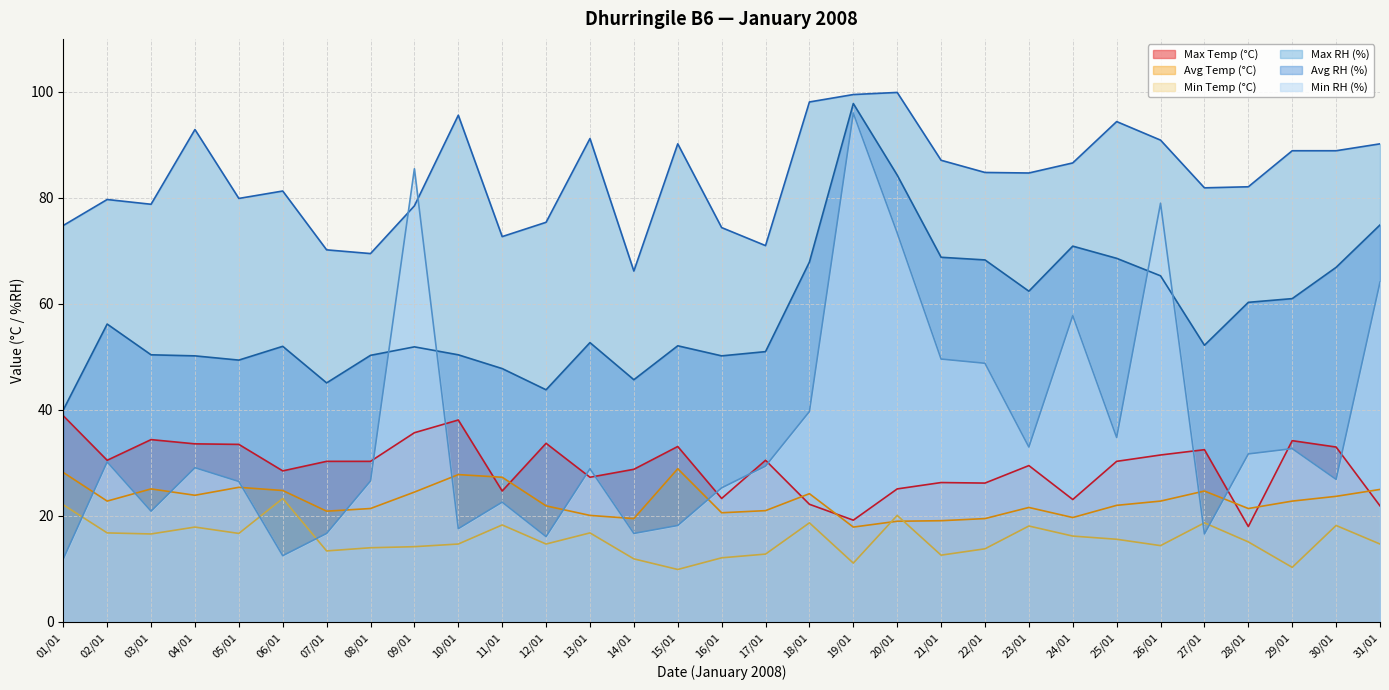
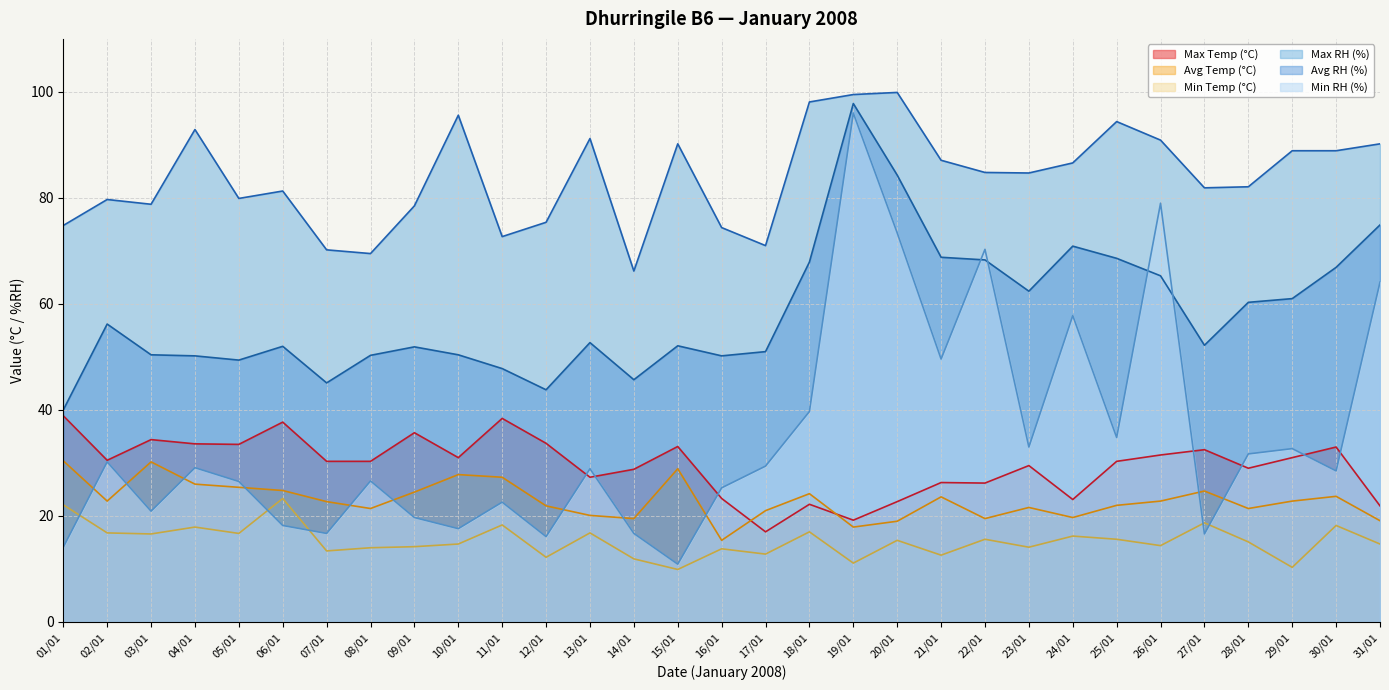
  {
    "Max Temp (°C)": {
      "01/01": 39,
      "03/01": 34,
      "04/01": 34,
      "05/01": 34,
-     "06/01": 29,
+     "06/01": 38,
      "07/01": 30,
      "08/01": 30,
      "09/01": 36,
-     "10/01": 38,
-     "11/01": 25,
+     "10/01": 31,
+     "11/01": 38,
      "12/01": 34,
      "13/01": 27,
      "14/01": 29,
      "15/01": 33,
      "16/01": 23,
-     "17/01": 31,
+     "17/01": 17,
      "18/01": 22,
      "19/01": 19,
-     "20/01": 25,
+     "20/01": 23,
      "21/01": 26,
      "22/01": 26,
      "23/01": 30,
      "24/01": 23,
      "25/01": 30,
      "26/01": 32,
      "27/01": 33,
-     "28/01": 18,
-     "29/01": 34,
+     "28/01": 29,
+     "29/01": 31,
      "30/01": 33,
      "31/01": 22
    },
    "Avg Temp (°C)": {
-     "01/01": 28,
+     "01/01": 30,
      "02/01": 23,
-     "03/01": 25,
-     "04/01": 24,
+     "03/01": 30,
+     "04/01": 26,
      "05/01": 25,
      "06/01": 25,
-     "07/01": 21,
+     "07/01": 23,
      "08/01": 21,
      "09/01": 25,
      "10/01": 28,
      "11/01": 27,
      "12/01": 22,
      "13/01": 20,
      "14/01": 20,
      "15/01": 29,
-     "16/01": 21,
+     "16/01": 15,
      "17/01": 21,
      "18/01": 24,
      "19/01": 18,
      "20/01": 19,
-     "21/01": 19,
+     "21/01": 24,
      "22/01": 20,
      "23/01": 22,
      "24/01": 20,
      "25/01": 22,
      "26/01": 23,
      "27/01": 25,
      "28/01": 21,
      "29/01": 23,
      "30/01": 24,
-     "31/01": 25
+     "31/01": 19
    },
    "Min Temp (°C)": {
      "01/01": 22,
      "02/01": 17,
      "03/01": 17,
      "04/01": 18,
      "05/01": 17,
      "06/01": 23,
      "07/01": 13,
      "08/01": 14,
      "09/01": 14,
      "10/01": 15,
      "11/01": 18,
-     "12/01": 15,
+     "12/01": 12,
      "13/01": 17,
      "14/01": 12,
      "15/01": 10,
-     "16/01": 12,
+     "16/01": 14,
      "17/01": 13,
-     "18/01": 19,
+     "18/01": 17,
      "19/01": 11,
-     "20/01": 20,
+     "20/01": 15,
      "21/01": 13,
-     "22/01": 14,
-     "23/01": 18,
+     "22/01": 16,
+     "23/01": 14,
      "24/01": 16,
      "25/01": 16,
      "26/01": 14,
      "27/01": 19,
      "28/01": 15,
      "29/01": 10,
      "30/01": 18,
      "31/01": 15
    },
    "Min RH (%)": {
-     "01/01": 12,
+     "01/01": 14,
      "03/01": 21,
      "04/01": 29,
      "05/01": 27,
-     "06/01": 13,
+     "06/01": 18,
      "07/01": 17,
      "08/01": 27,
-     "09/01": 86,
+     "09/01": 20,
      "10/01": 18,
      "11/01": 23,
      "12/01": 16,
      "13/01": 29,
      "14/01": 17,
-     "15/01": 18,
+     "15/01": 11,
      "16/01": 25,
      "17/01": 29,
      "18/01": 40,
      "19/01": 96,
      "20/01": 73,
      "21/01": 50,
-     "22/01": 49,
+     "22/01": 70,
      "23/01": 33,
      "24/01": 58,
      "25/01": 35,
      "26/01": 79,
      "27/01": 17,
      "28/01": 32,
      "29/01": 33,
-     "30/01": 27,
+     "30/01": 29,
      "31/01": 64
    }
  }
